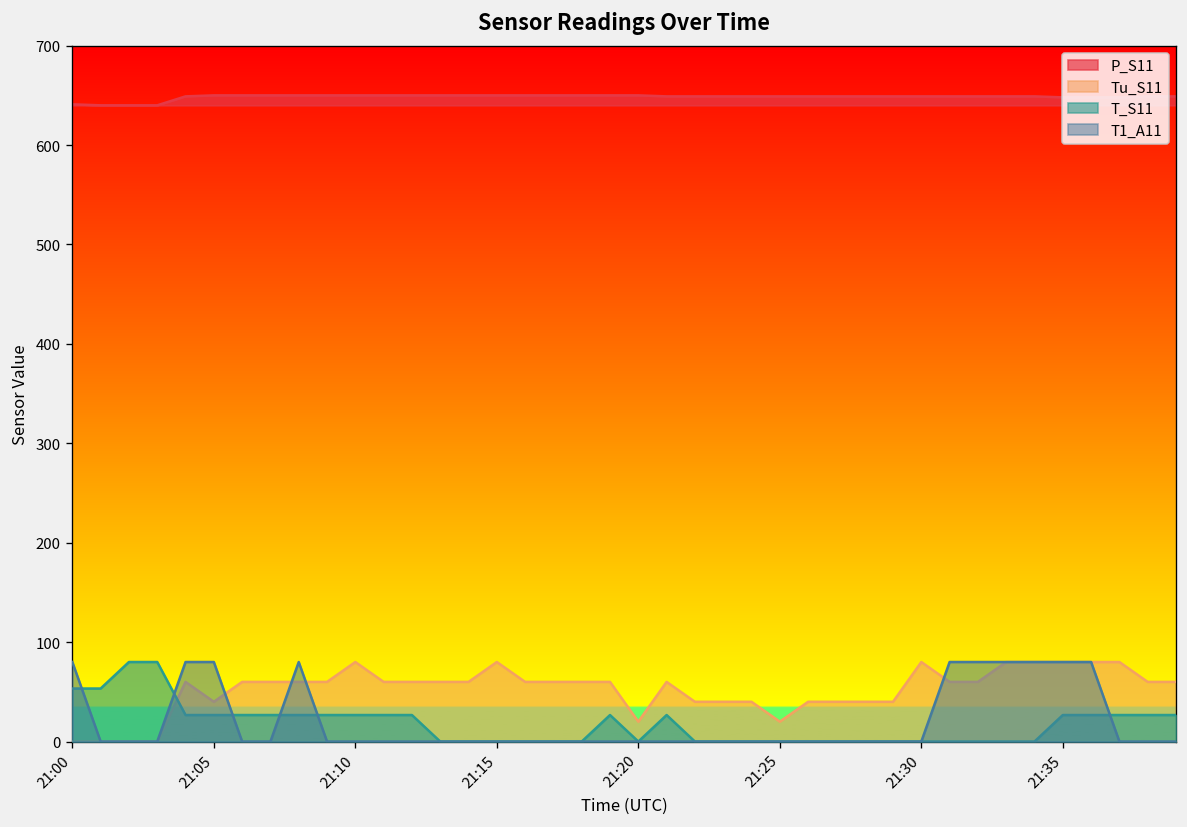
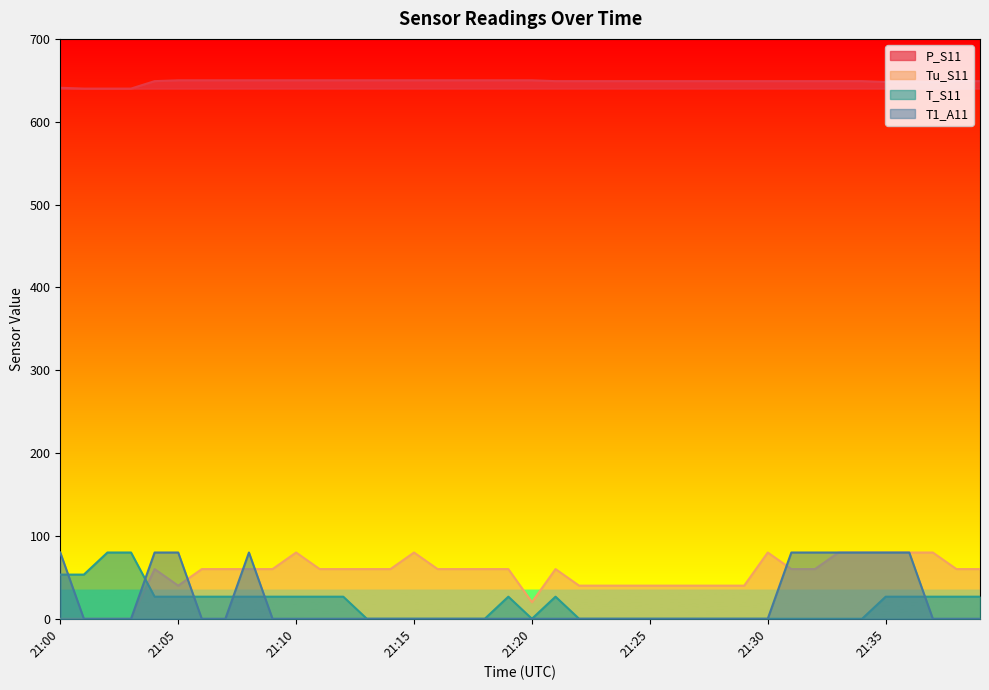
  {
    "P_S11": {
      "21:00": 640,
      "21:05": 650,
      "21:10": 650,
      "21:15": 650,
      "21:20": 650,
      "21:25": 650,
      "21:30": 650
    },
    "Tu_S11": {
      "21:00": 0,
      "21:05": 40,
      "21:10": 80,
      "21:15": 80,
      "21:20": 20,
-     "21:25": 20,
+     "21:25": 40,
      "21:30": 80
    }
  }
